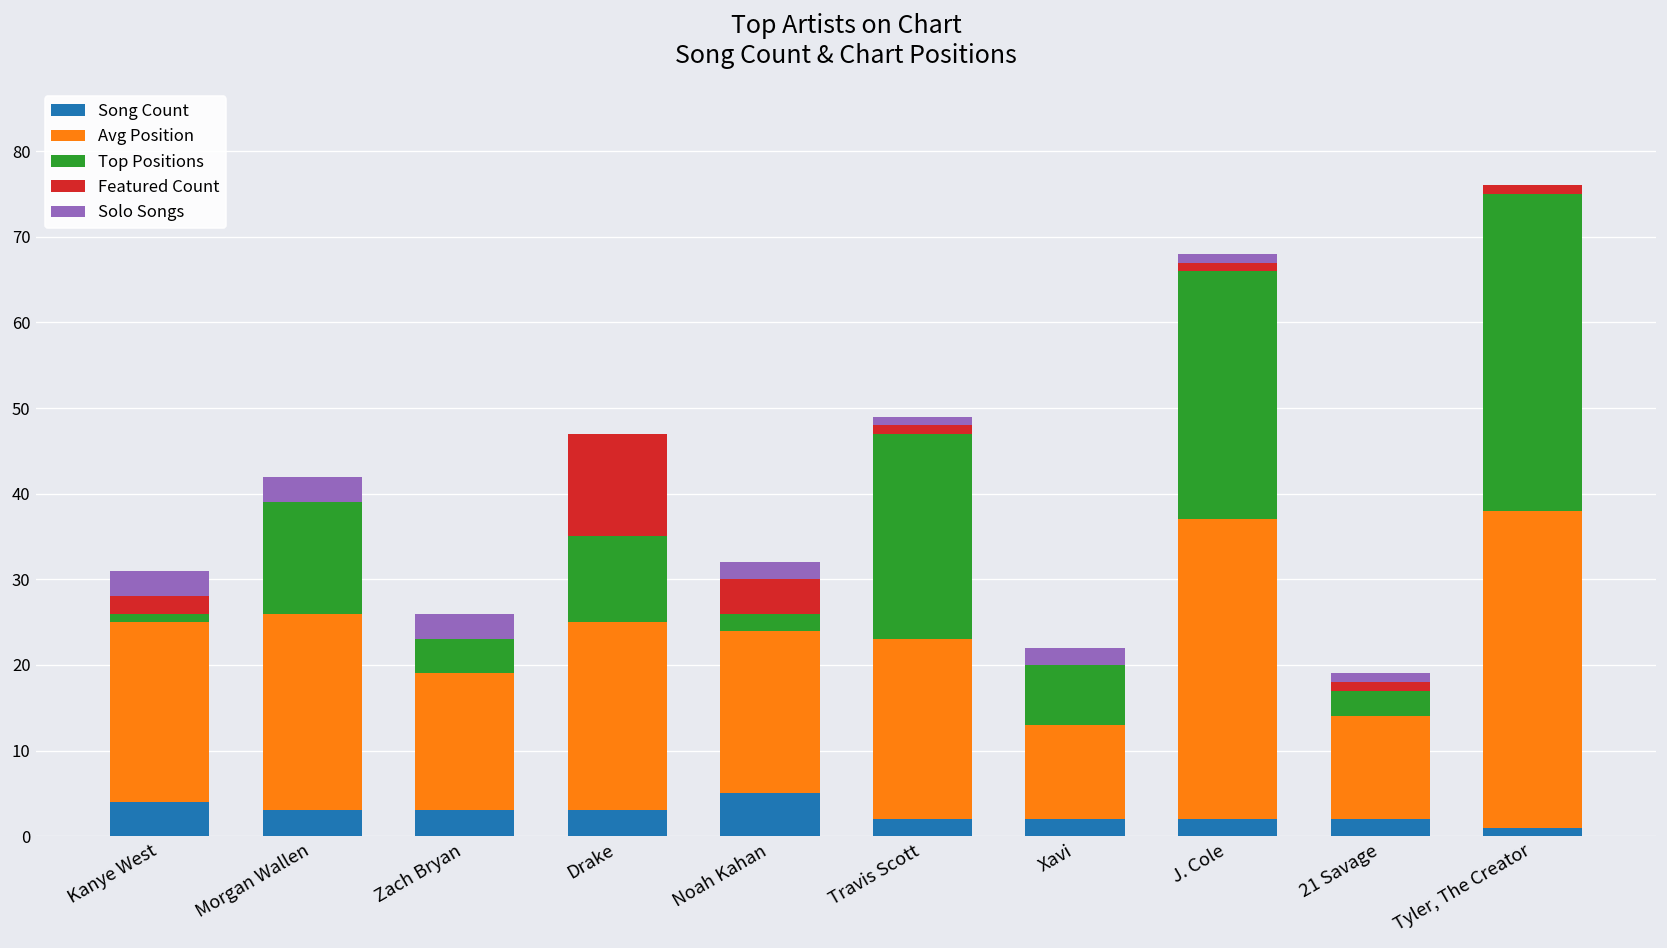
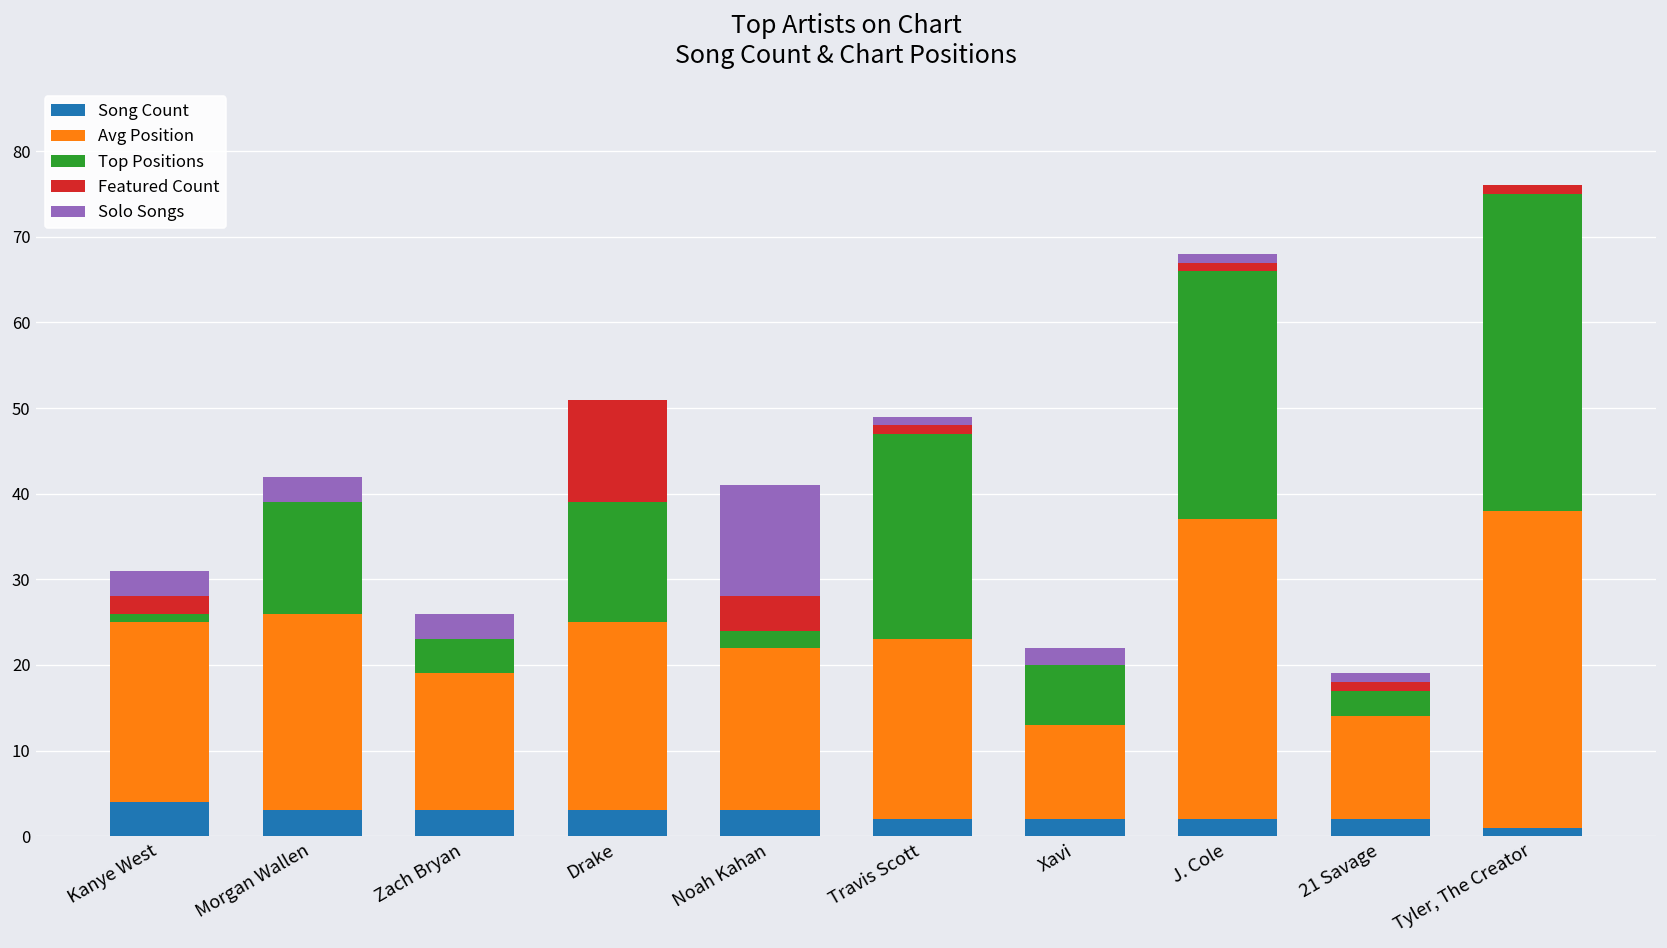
  {
    "Song Count": {
      "Kanye West": 4,
      "Morgan Wallen": 3,
      "Zach Bryan": 3,
      "Drake": 3,
-     "Noah Kahan": 5,
+     "Noah Kahan": 3,
      "Travis Scott": 2,
      "Xavi": 2,
      "J. Cole": 2,
      "21 Savage": 2,
      "Tyler, The Creator": 1
    },
    "Avg Position": {
      "Kanye West": 21,
      "Morgan Wallen": 23,
      "Zach Bryan": 16,
      "Drake": 22,
      "Noah Kahan": 19,
      "Travis Scott": 21,
      "Xavi": 11,
      "J. Cole": 35,
      "21 Savage": 12,
      "Tyler, The Creator": 37
    },
    "Top Positions": {
      "Kanye West": 1,
      "Morgan Wallen": 13,
      "Zach Bryan": 4,
-     "Drake": 10,
+     "Drake": 14,
      "Noah Kahan": 2,
      "Travis Scott": 24,
      "Xavi": 7,
      "J. Cole": 29,
      "21 Savage": 3,
      "Tyler, The Creator": 37
    },
    "Featured Count": {
      "Kanye West": 2,
      "Morgan Wallen": 0,
      "Zach Bryan": 0,
      "Drake": 12,
      "Noah Kahan": 4,
      "Travis Scott": 1,
      "Xavi": 0,
      "J. Cole": 1,
      "21 Savage": 1,
      "Tyler, The Creator": 1
    },
    "Solo Songs": {
      "Kanye West": 3,
      "Morgan Wallen": 3,
      "Zach Bryan": 3,
      "Drake": 0,
-     "Noah Kahan": 2,
+     "Noah Kahan": 13,
      "Travis Scott": 1,
      "Xavi": 2,
      "J. Cole": 1,
      "21 Savage": 1,
      "Tyler, The Creator": 0
    }
  }
